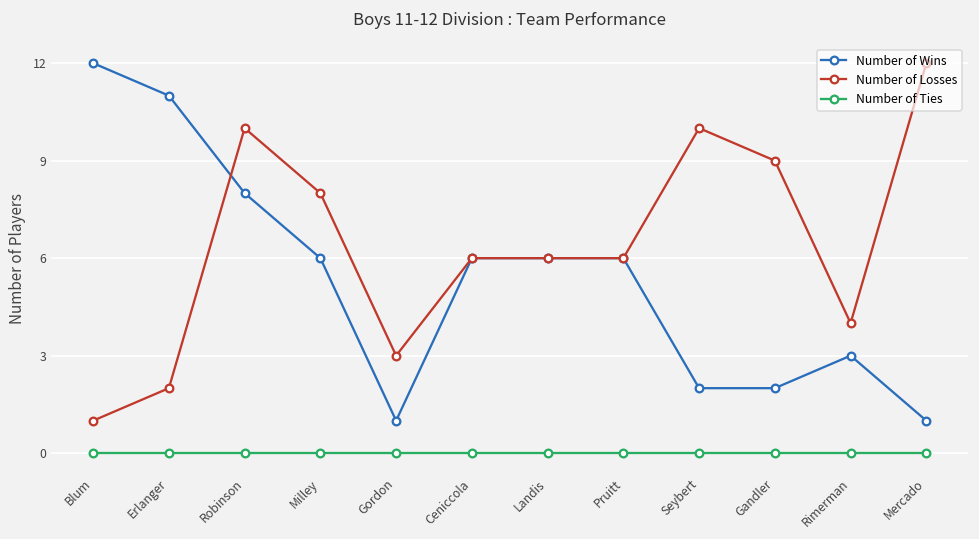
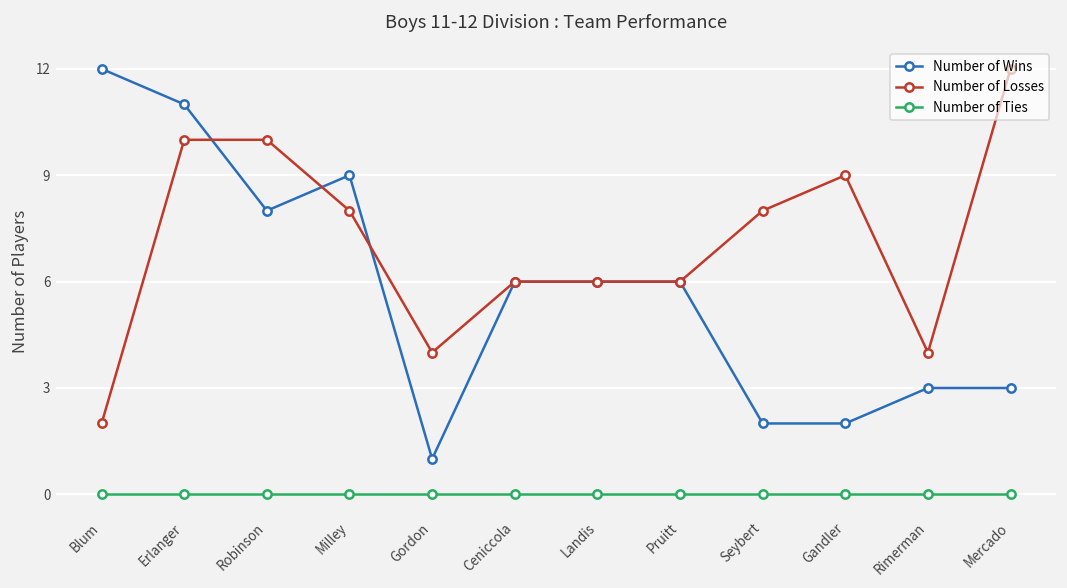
  {
    "Number of Wins": {
      "Blum": 12,
      "Erlanger": 11,
      "Robinson": 8,
-     "Milley": 6,
+     "Milley": 9,
      "Gordon": 1,
      "Seybert": 2,
      "Gandler": 2,
      "Rimerman": 3,
-     "Mercado": 1
+     "Mercado": 3
    },
    "Number of Losses": {
-     "Blum": 1,
-     "Erlanger": 2,
+     "Blum": 2,
+     "Erlanger": 10,
      "Robinson": 10,
      "Milley": 8,
-     "Gordon": 3,
-     "Seybert": 10,
+     "Gordon": 4,
+     "Seybert": 8,
      "Gandler": 9,
      "Rimerman": 4
    },
    "Number of Ties": {
      "Blum": 0,
      "Erlanger": 0,
      "Robinson": 0,
      "Milley": 0,
      "Gordon": 0,
      "Ceniccola": 0,
      "Landis": 0,
      "Pruitt": 0,
      "Seybert": 0,
      "Gandler": 0,
      "Rimerman": 0,
      "Mercado": 0
    }
  }
